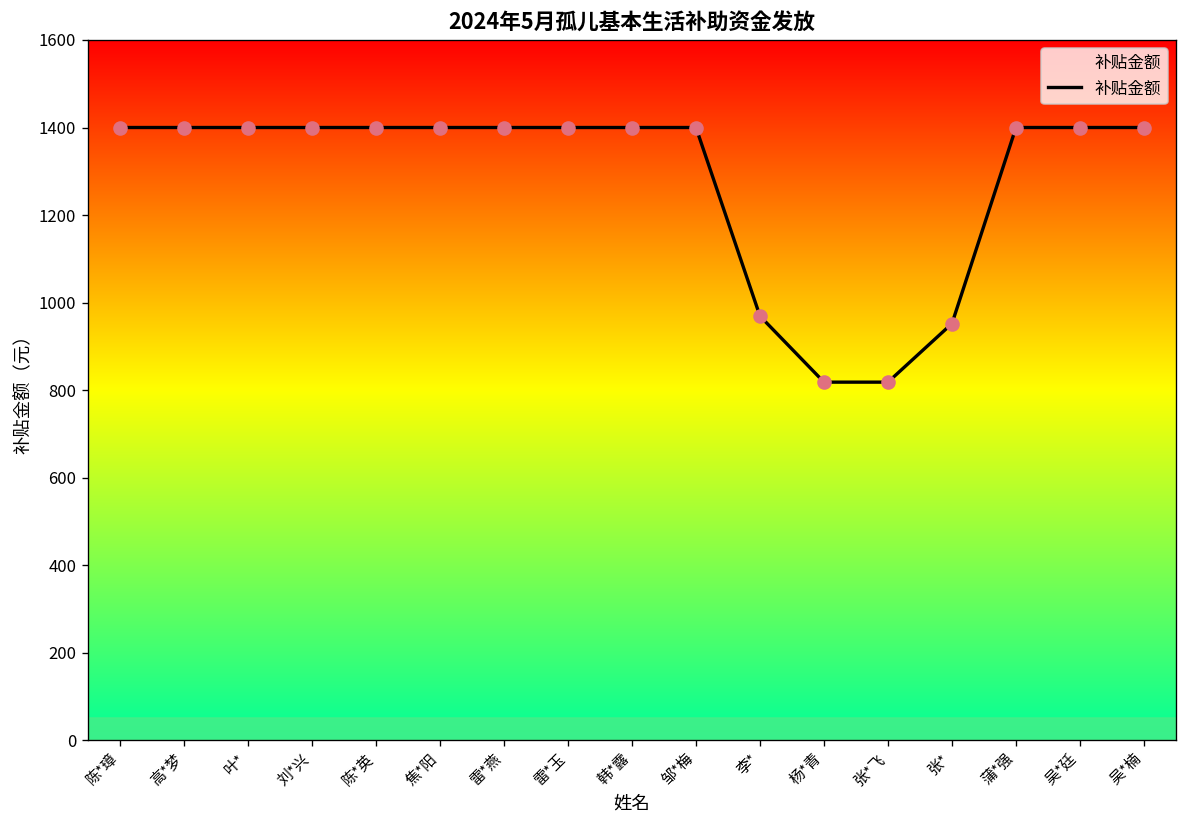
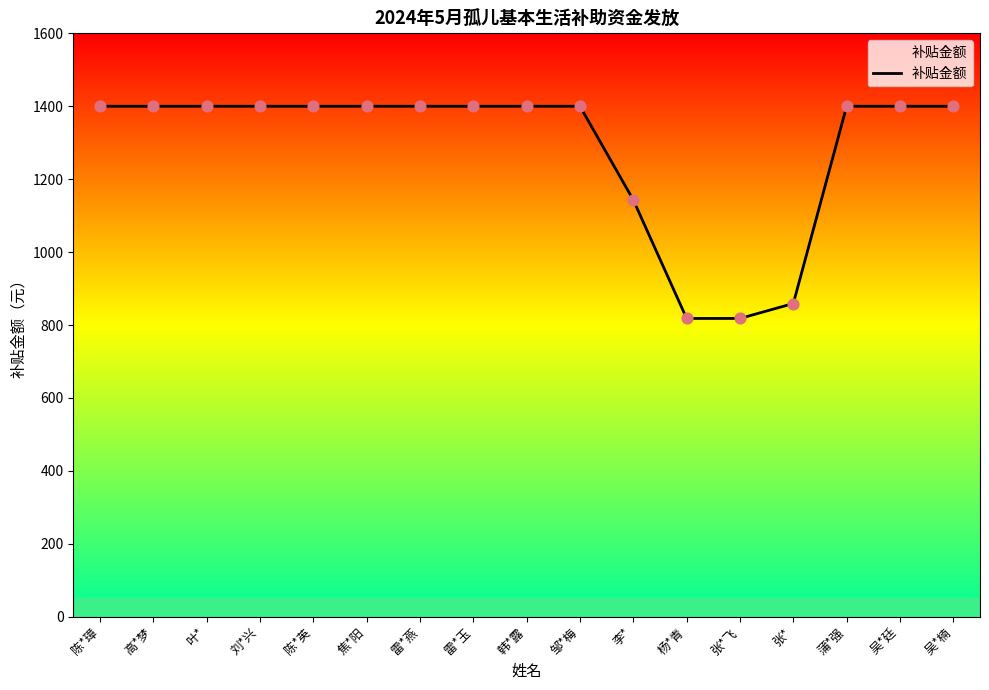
  {
    "陈*璋": 1400,
    "高*梦": 1400,
    "叶*": 1400,
    "刘*兴": 1400,
    "陈*英": 1400,
    "焦*阳": 1400,
    "雷*燕": 1400,
    "雷*玉": 1400,
    "韩*露": 1400,
    "邹*梅": 1400,
-   "李*": 970,
+   "李*": 1140,
    "杨*青": 820,
    "张*飞": 820,
-   "张*": 950,
+   "张*": 860,
    "蒲*强": 1400,
    "吴*廷": 1400,
    "吴*楠": 1400
  }
